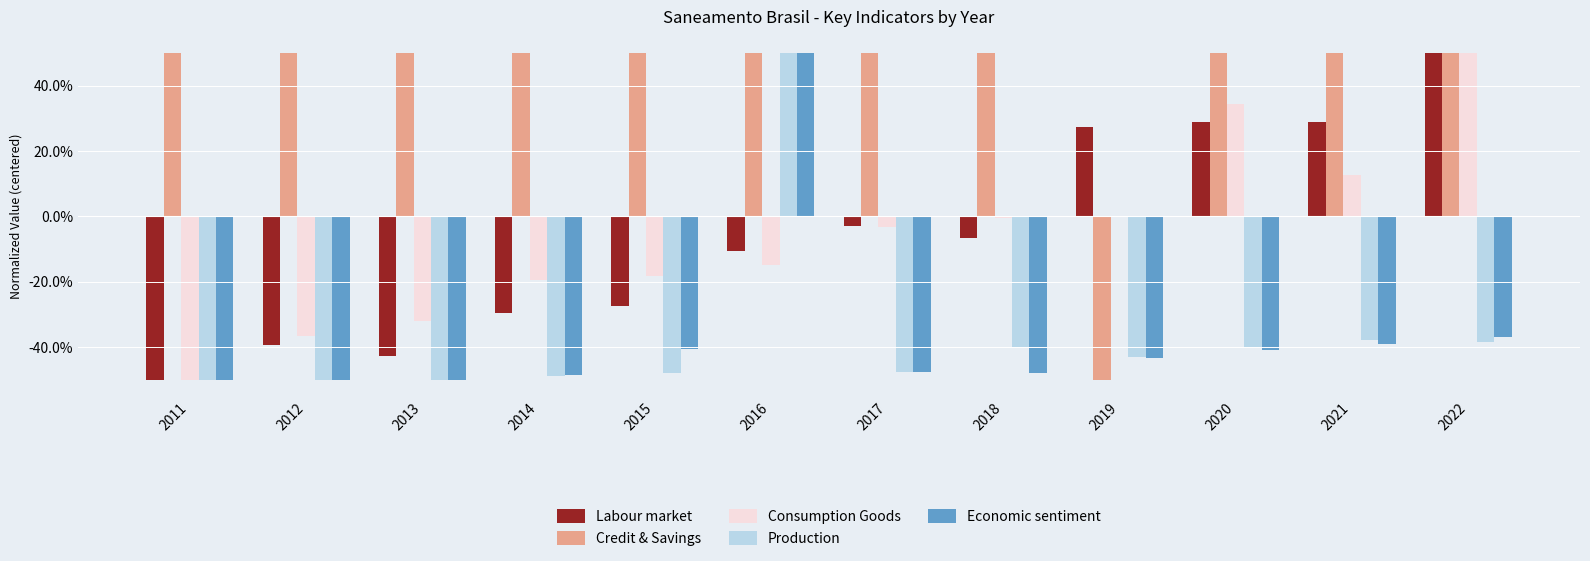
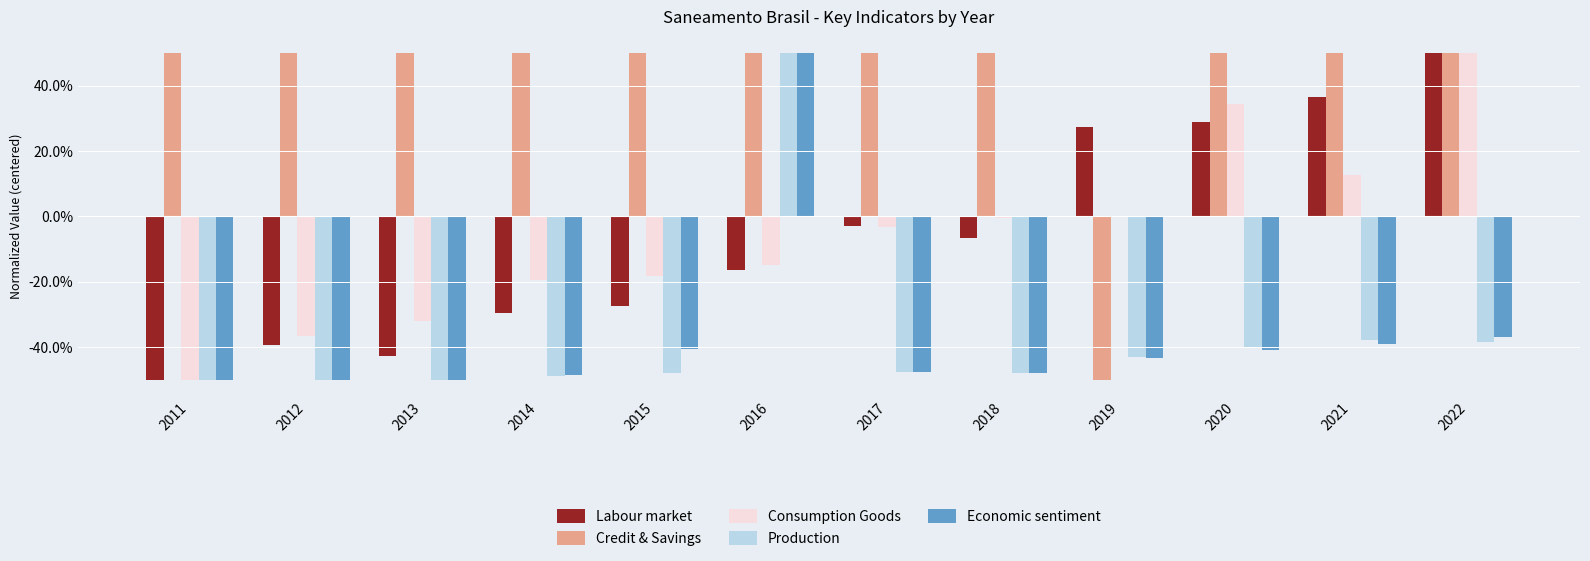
  {
    "Labour market": {
      "2011": "-50%",
      "2012": "-39%",
      "2013": "-43%",
      "2014": "-30%",
      "2015": "-28%",
-     "2016": "-10%",
+     "2016": "-16%",
      "2017": "-3%",
      "2018": "-7%",
      "2019": "27%",
      "2020": "29%",
-     "2021": "29%",
+     "2021": "37%",
      "2022": "50%"
    },
    "Credit & Savings": {
      "2011": "50%",
      "2012": "50%",
      "2013": "50%",
      "2014": "50%",
      "2015": "50%",
      "2016": "50%",
      "2017": "50%",
      "2018": "50%",
      "2019": "-50%",
      "2020": "50%",
      "2021": "50%",
      "2022": "50%"
    },
    "Consumption Goods": {
      "2011": "-50%",
      "2012": "-37%",
      "2013": "-32%",
      "2014": "-20%",
      "2015": "-18%",
      "2016": "-15%",
      "2017": "-3%",
      "2020": "34%",
      "2021": "13%",
      "2022": "50%"
    },
    "Production": {
      "2011": "-50%",
      "2012": "-50%",
      "2013": "-50%",
      "2014": "-49%",
      "2015": "-48%",
      "2016": "50%",
      "2017": "-48%",
-     "2018": "-40%",
+     "2018": "-48%",
      "2019": "-43%",
      "2020": "-40%",
      "2021": "-38%",
      "2022": "-39%"
    },
    "Economic sentiment": {
      "2011": "-50%",
      "2012": "-50%",
      "2013": "-50%",
      "2014": "-49%",
      "2015": "-41%",
      "2016": "50%",
      "2017": "-48%",
      "2018": "-48%",
      "2019": "-43%",
      "2020": "-41%",
      "2021": "-39%",
      "2022": "-37%"
    }
  }
